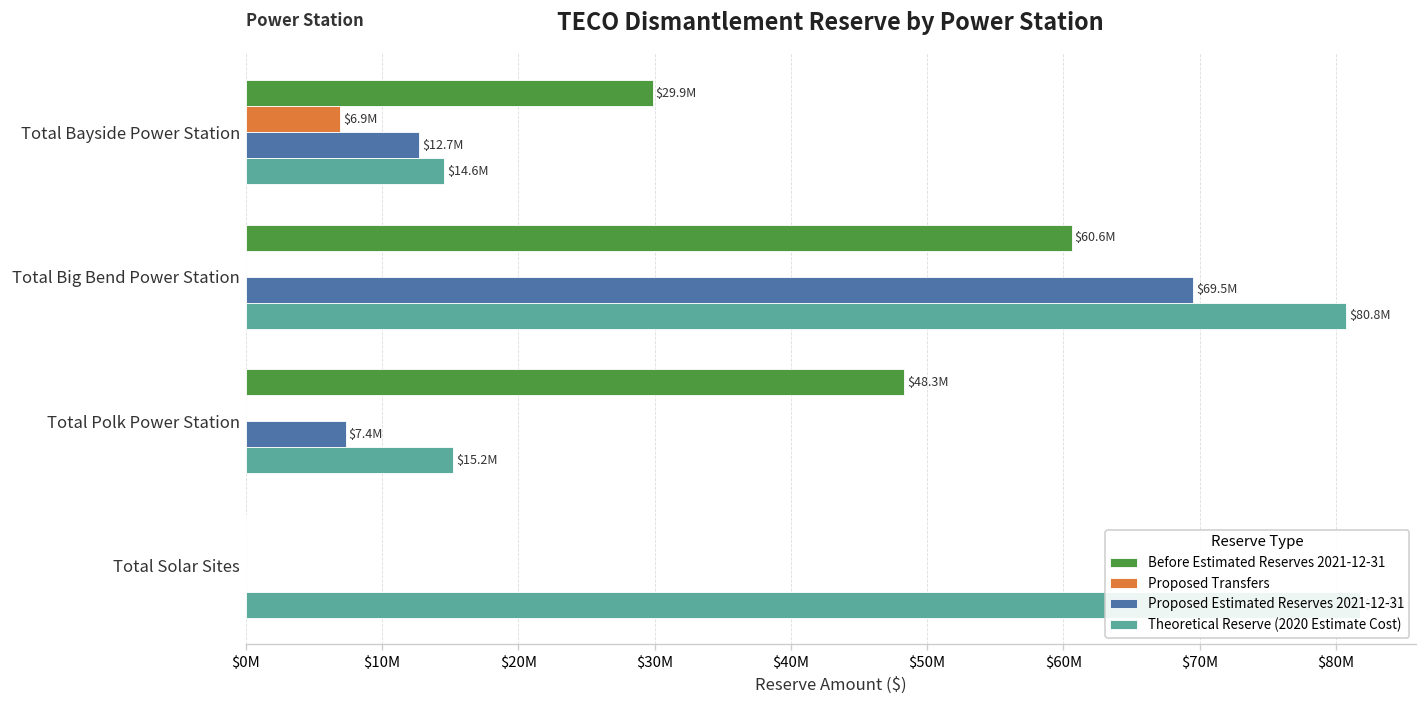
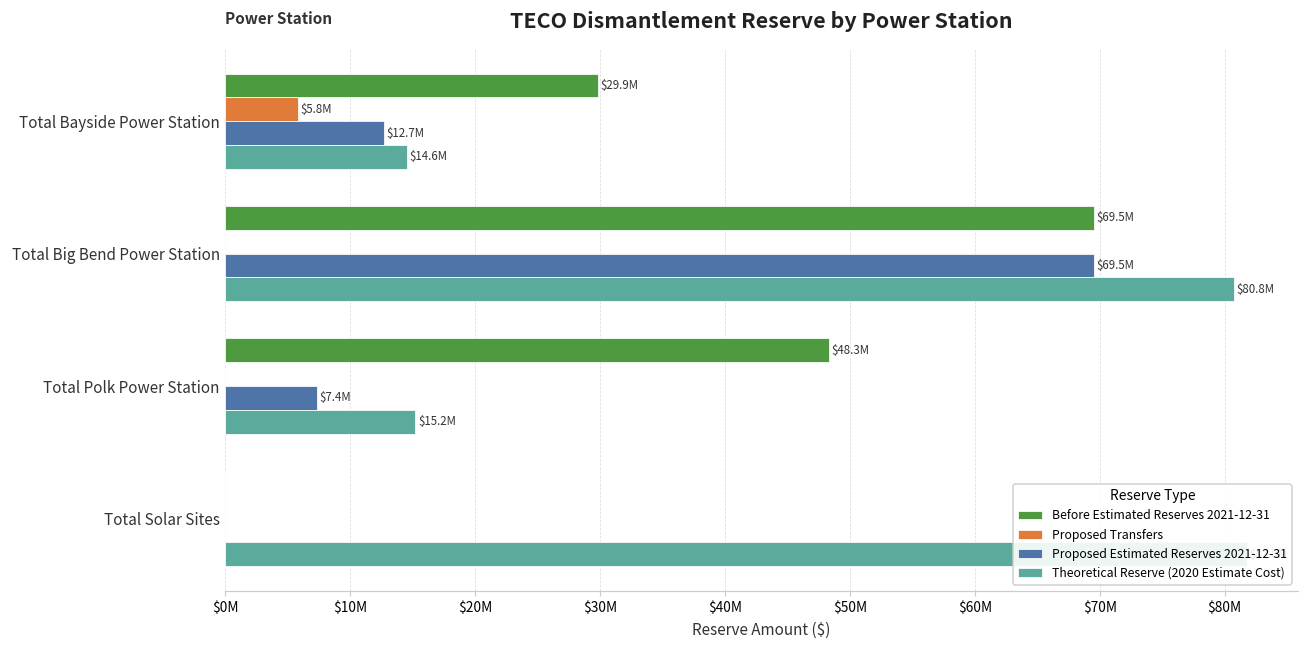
  {
    "Before Estimated Reserves 2021-12-31": {
      "Total Bayside Power Station": "$29.9M",
-     "Total Big Bend Power Station": "$60.6M",
+     "Total Big Bend Power Station": "$69.5M",
      "Total Polk Power Station": "$48.3M"
    },
    "Proposed Transfers": {
-     "Total Bayside Power Station": "$6.9M"
+     "Total Bayside Power Station": "$5.8M"
    }
  }
